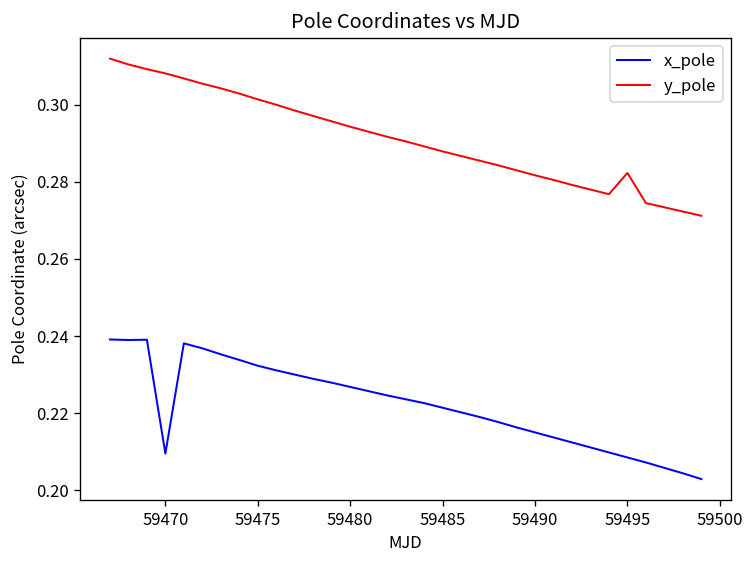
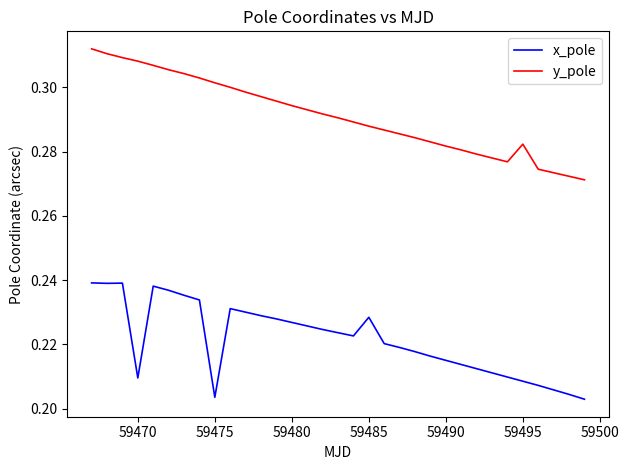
  {
    "x_pole": {
      "59470": 0.210,
-     "59475": 0.232,
+     "59475": 0.204,
      "59480": 0.227,
-     "59485": 0.221,
+     "59485": 0.228,
      "59490": 0.215,
      "59495": 0.209
    },
    "y_pole": {
      "59470": 0.308,
      "59475": 0.301,
      "59480": 0.294,
      "59485": 0.288,
      "59490": 0.282,
      "59495": 0.282
    }
  }
